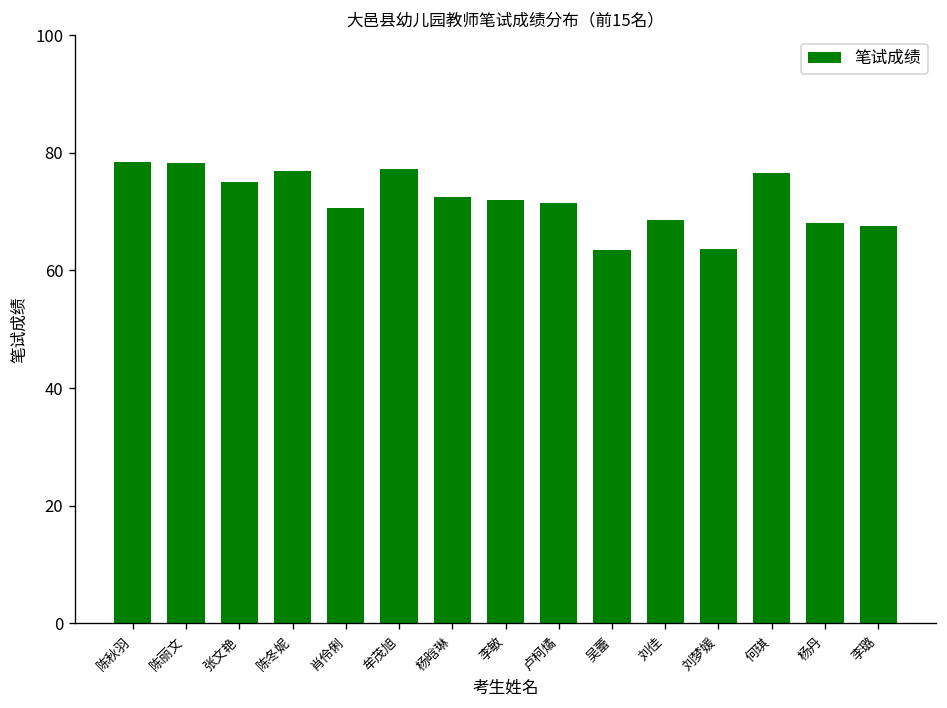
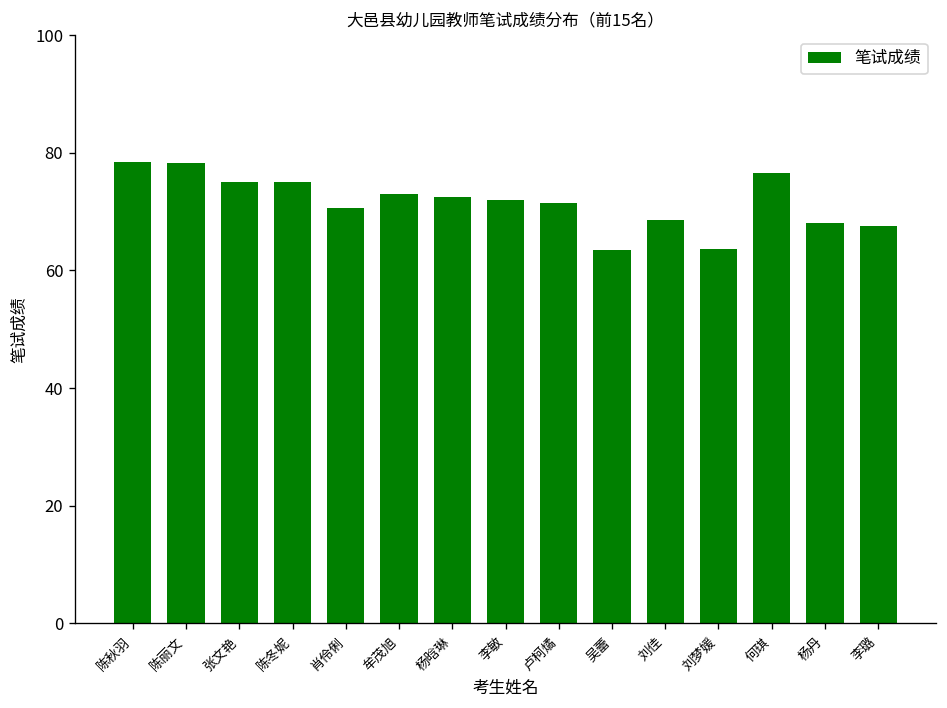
  {
    "陈秋羽": 79,
    "陈丽文": 78,
    "张文艳": 75,
-   "陈冬妮": 77,
+   "陈冬妮": 75,
    "肖伶俐": 71,
-   "牟茂旭": 77,
+   "牟茂旭": 73,
    "杨晗琳": 73,
    "李敏": 72,
    "卢柯燏": 72,
    "吴蕾": 64,
    "刘佳": 69,
    "刘梦媛": 64,
    "何琪": 77,
    "杨丹": 68,
    "李璐": 68
  }
